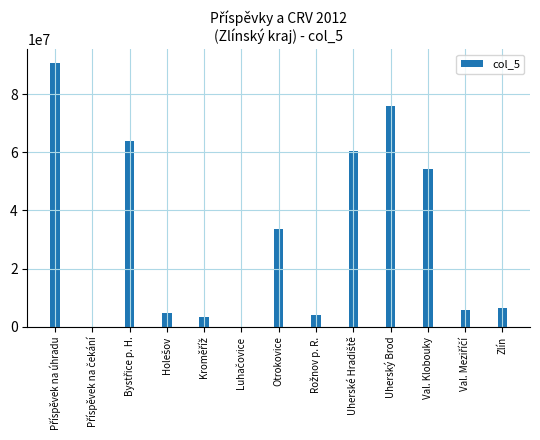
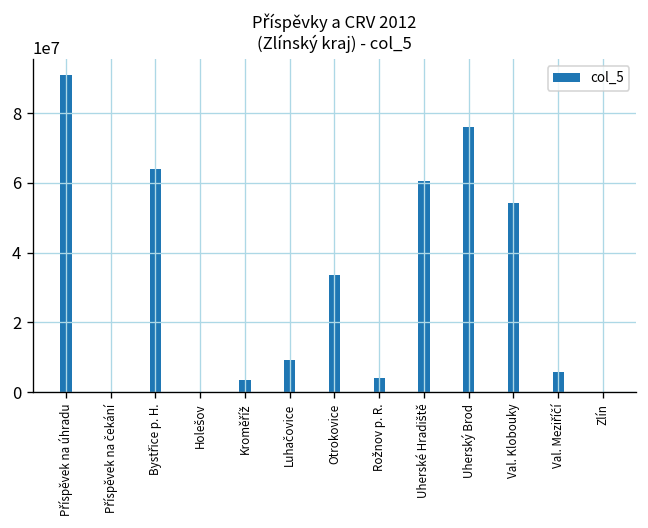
  {
    "Příspěvek na úhradu": 91000000,
    "Příspěvek na čekání": 0,
    "Bystřice p. H.": 64000000,
-   "Holešov": 5000000,
+   "Holešov": 0,
    "Kroměříž": 3000000,
-   "Luhačovice": 0,
+   "Luhačovice": 9000000,
    "Otrokovice": 34000000,
    "Rožnov p. R.": 4000000,
    "Uherské Hradiště": 61000000,
    "Uherský Brod": 76000000,
    "Val. Klobouky": 54000000,
    "Val. Meziříčí": 6000000,
-   "Zlín": 7000000
+   "Zlín": 0
  }
